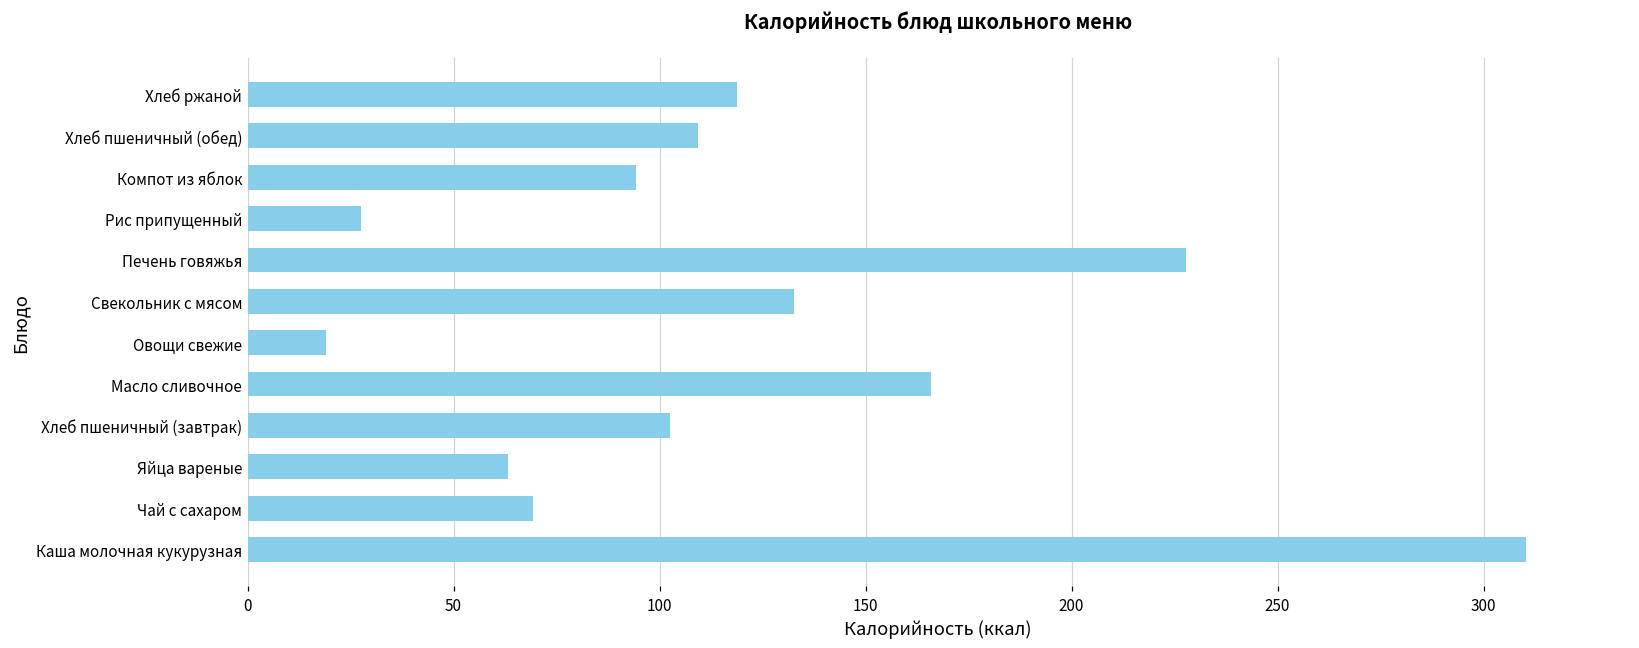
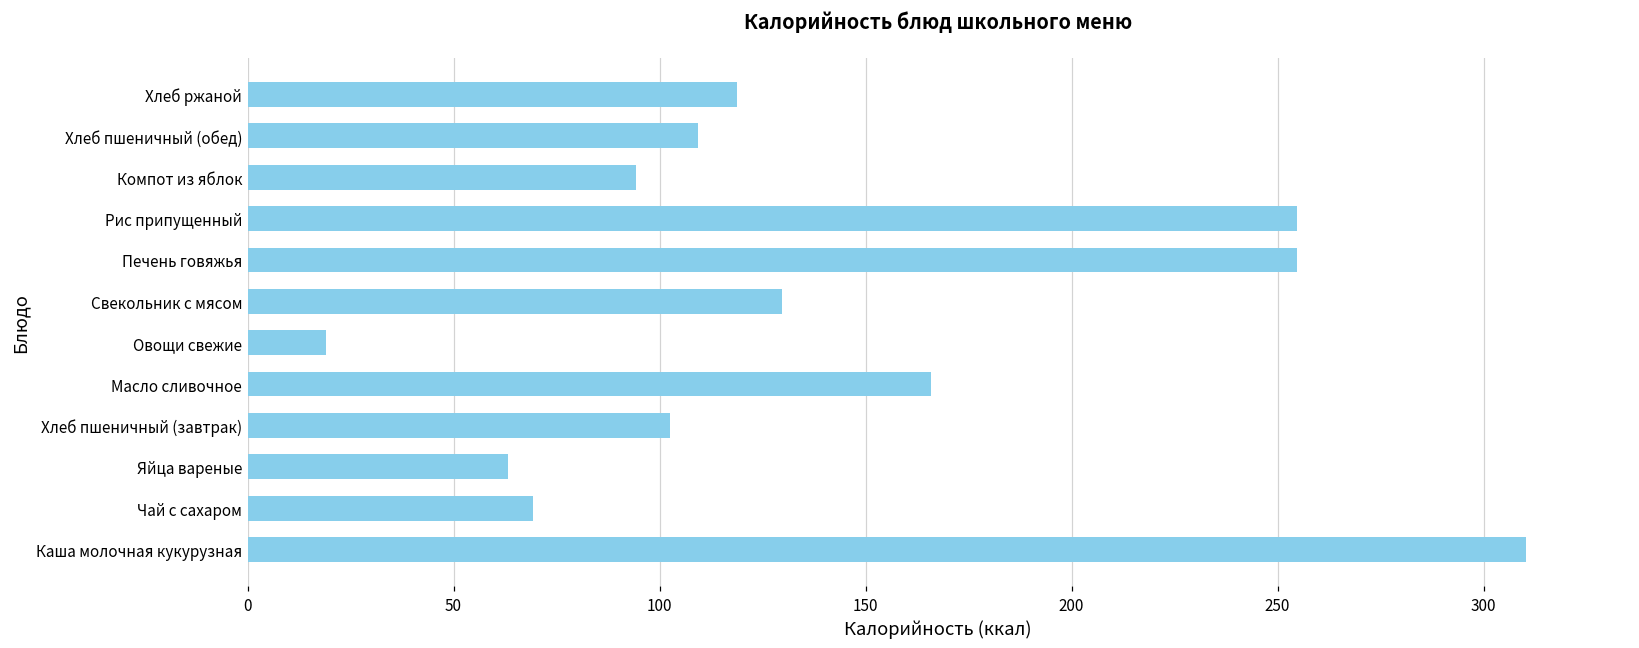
  {
    "Хлеб ржаной": 119,
    "Хлеб пшеничный (обед)": 109,
    "Компот из яблок": 94,
-   "Рис припущенный": 28,
-   "Печень говяжья": 228,
-   "Свекольник с мясом": 133,
+   "Рис припущенный": 255,
+   "Печень говяжья": 255,
+   "Свекольник с мясом": 130,
    "Овощи свежие": 19,
    "Масло сливочное": 166,
    "Хлеб пшеничный (завтрак)": 103,
    "Яйца вареные": 63,
    "Чай с сахаром": 69,
    "Каша молочная кукурузная": 310
  }
